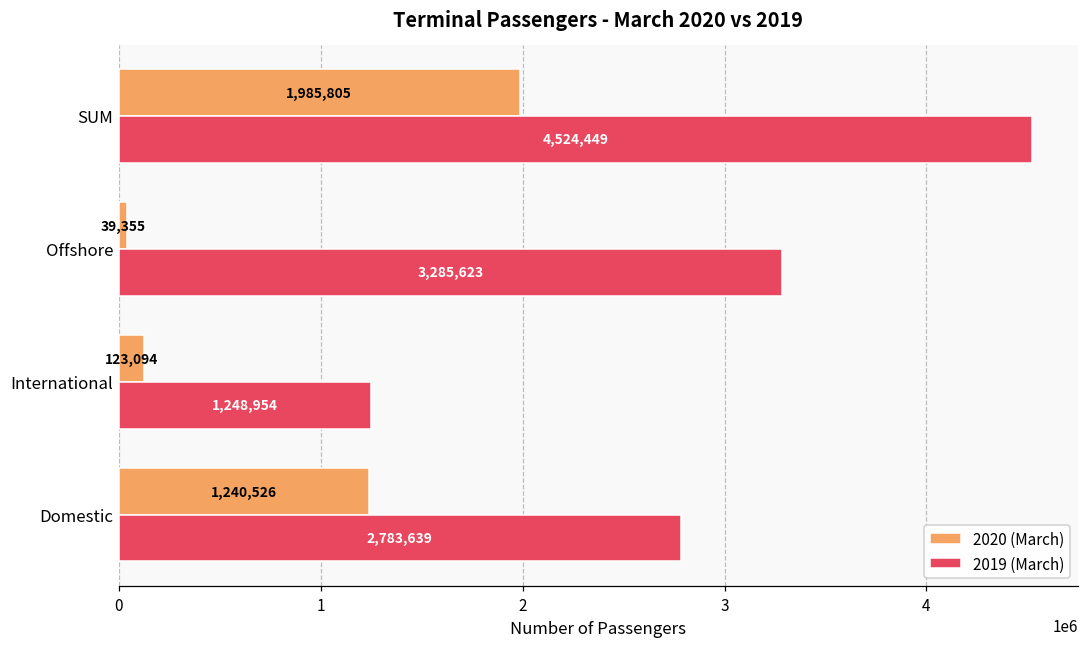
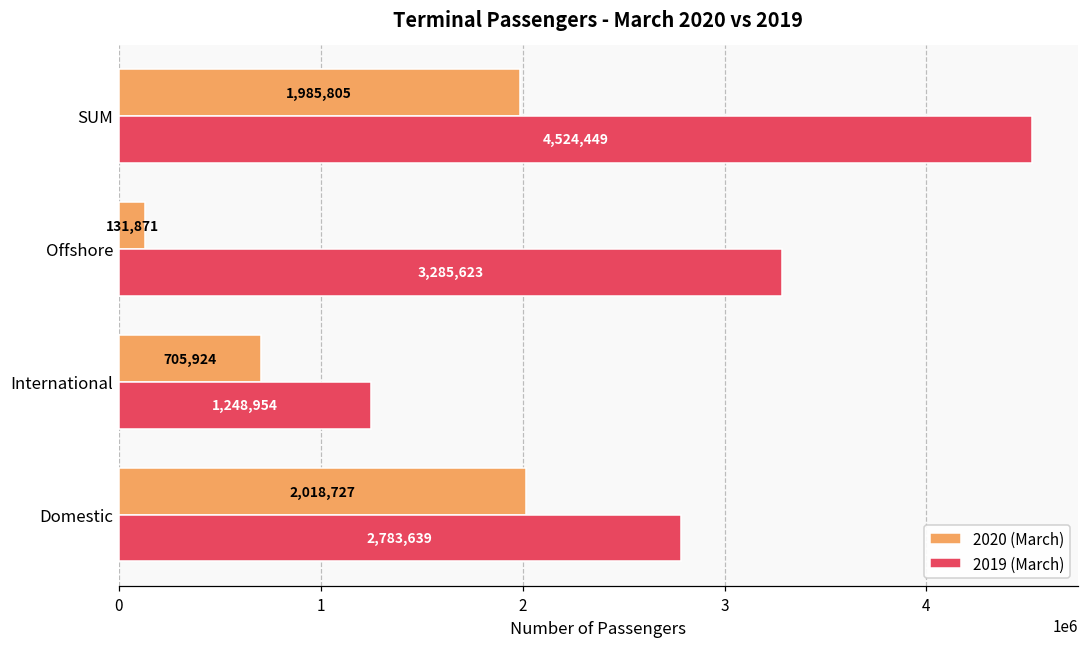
  {
    "2020 (March)": {
      "SUM": "1,985,805",
-     "Offshore": "39,355",
-     "International": "123,094",
-     "Domestic": "1,240,526"
+     "Offshore": "131,871",
+     "International": "705,924",
+     "Domestic": "2,018,727"
    },
    "2019 (March)": {
      "SUM": "4,524,449",
      "Offshore": "3,285,623",
      "International": "1,248,954",
      "Domestic": "2,783,639"
    }
  }
